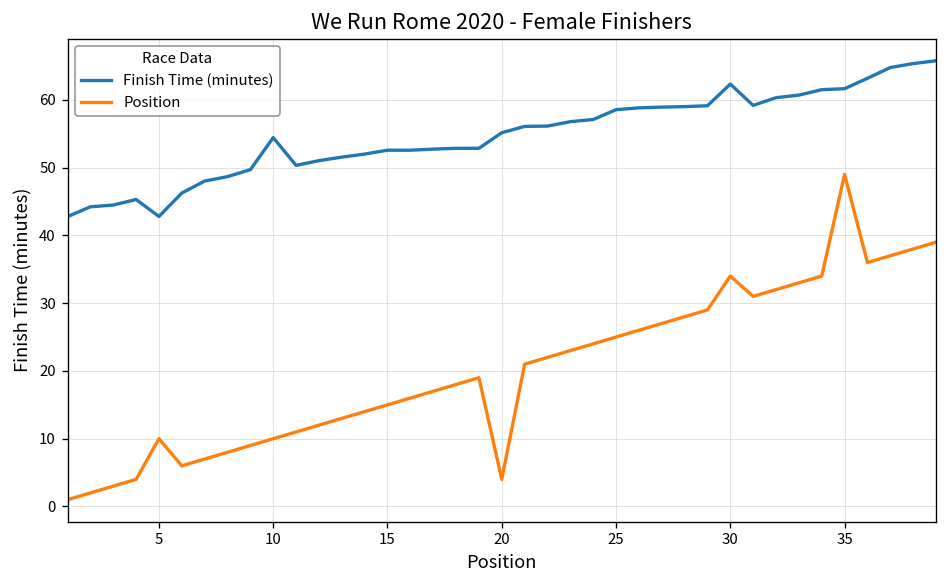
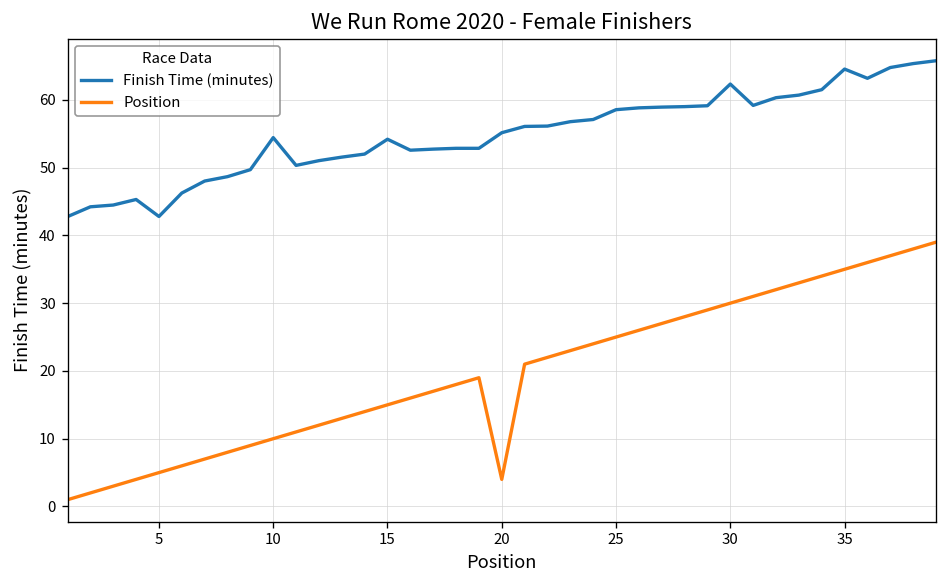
  {
    "Finish Time (minutes)": {
      "5": 43,
      "10": 54,
-     "15": 53,
+     "15": 54,
      "20": 55,
      "25": 59,
      "30": 62,
-     "35": 62
+     "35": 65
    },
    "Position": {
-     "5": 10,
+     "5": 5,
      "10": 10,
      "15": 15,
      "20": 4,
      "25": 25,
-     "30": 34,
-     "35": 49
+     "30": 30,
+     "35": 35
    }
  }
